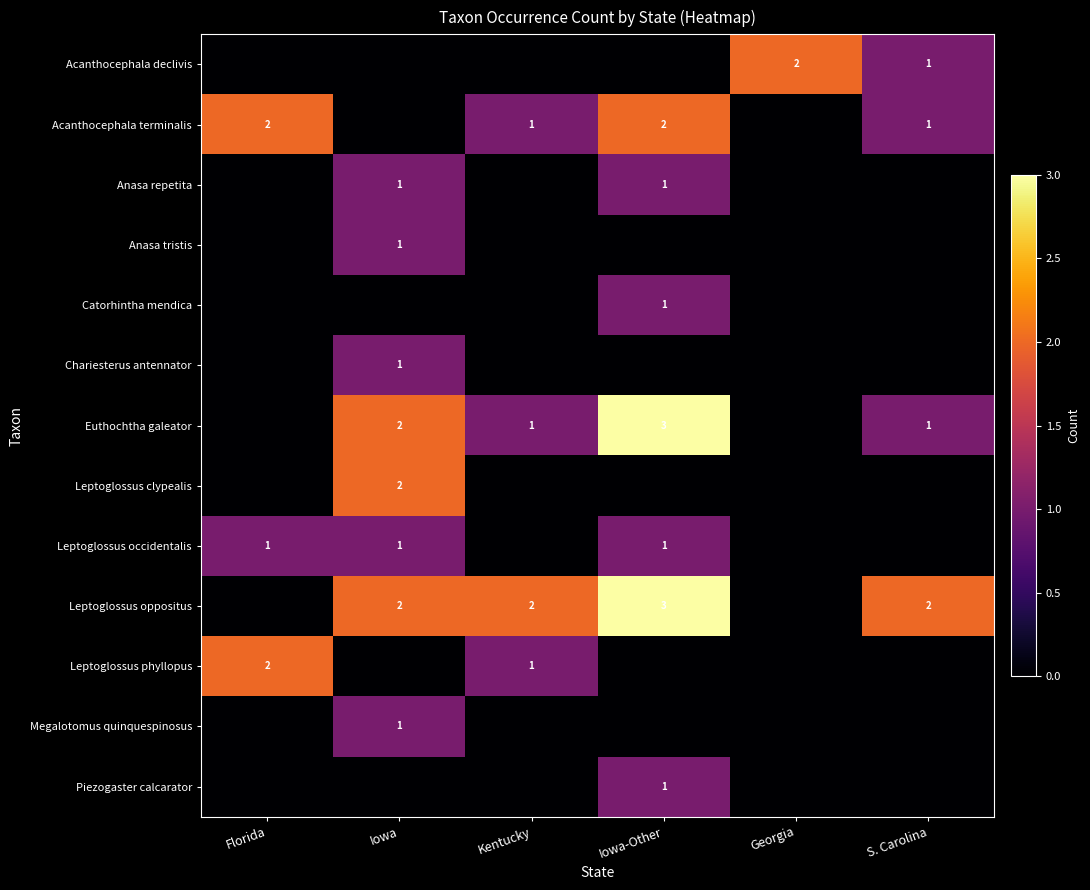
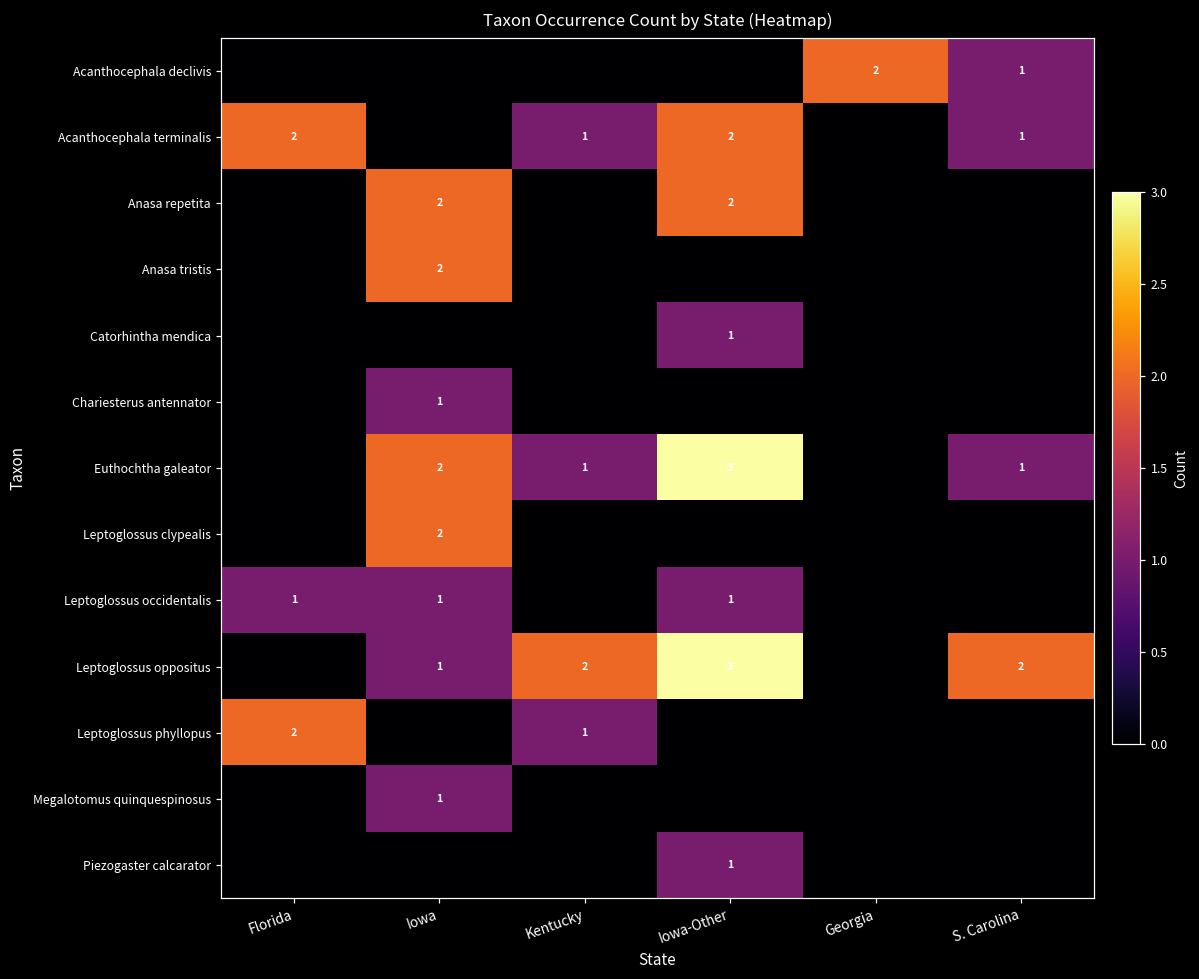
  {
    "Acanthocephala declivis": {
      "Georgia": 2,
      "S. Carolina": 1
    },
    "Acanthocephala terminalis": {
      "Florida": 2,
      "Kentucky": 1,
      "Iowa-Other": 2,
      "S. Carolina": 1
    },
    "Anasa repetita": {
-     "Iowa": 1,
-     "Iowa-Other": 1
+     "Iowa": 2,
+     "Iowa-Other": 2
    },
    "Anasa tristis": {
-     "Iowa": 1
+     "Iowa": 2
    },
    "Catorhintha mendica": {
      "Iowa-Other": 1
    },
    "Chariesterus antennator": {
      "Iowa": 1
    },
    "Euthochtha galeator": {
      "Iowa": 2,
      "Kentucky": 1,
      "Iowa-Other": 3,
      "S. Carolina": 1
    },
    "Leptoglossus clypealis": {
      "Iowa": 2
    },
    "Leptoglossus occidentalis": {
      "Florida": 1,
      "Iowa": 1,
      "Iowa-Other": 1
    },
    "Leptoglossus oppositus": {
-     "Iowa": 2,
+     "Iowa": 1,
      "Kentucky": 2,
      "Iowa-Other": 3,
      "S. Carolina": 2
    },
    "Leptoglossus phyllopus": {
      "Florida": 2,
      "Kentucky": 1
    },
    "Megalotomus quinquespinosus": {
      "Iowa": 1
    },
    "Piezogaster calcarator": {
      "Iowa-Other": 1
    }
  }
